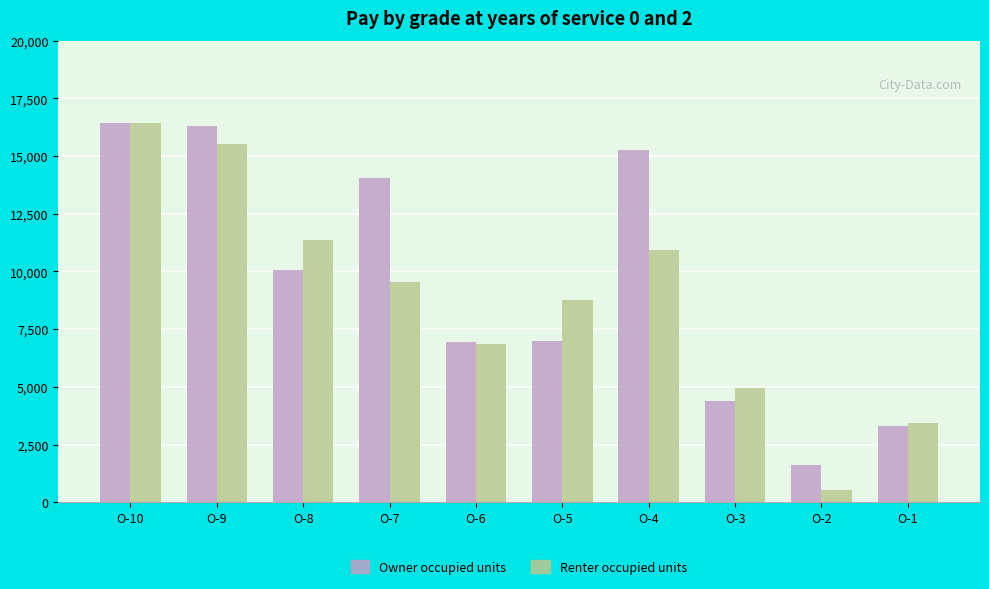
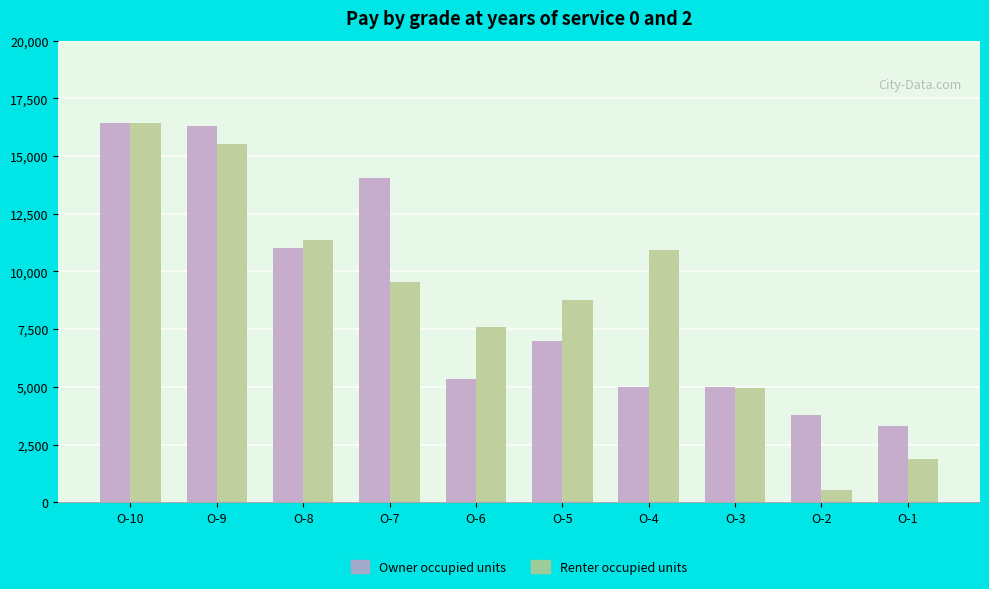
  {
    "Owner occupied units": {
      "O-10": "16,400",
      "O-9": "16,300",
-     "O-8": "10,000",
+     "O-8": "11,000",
      "O-7": "14,000",
-     "O-6": "6,900",
+     "O-6": "5,300",
      "O-5": "7,000",
-     "O-4": "15,300",
-     "O-3": "4,400",
-     "O-2": "1,600",
+     "O-4": "5,000",
+     "O-3": "5,000",
+     "O-2": "3,800",
      "O-1": "3,300"
    },
    "Renter occupied units": {
      "O-10": "16,400",
      "O-9": "15,500",
      "O-8": "11,400",
      "O-7": "9,600",
-     "O-6": "6,900",
+     "O-6": "7,600",
      "O-5": "8,800",
      "O-4": "10,900",
      "O-3": "5,000",
      "O-2": "500",
-     "O-1": "3,400"
+     "O-1": "1,900"
    }
  }
